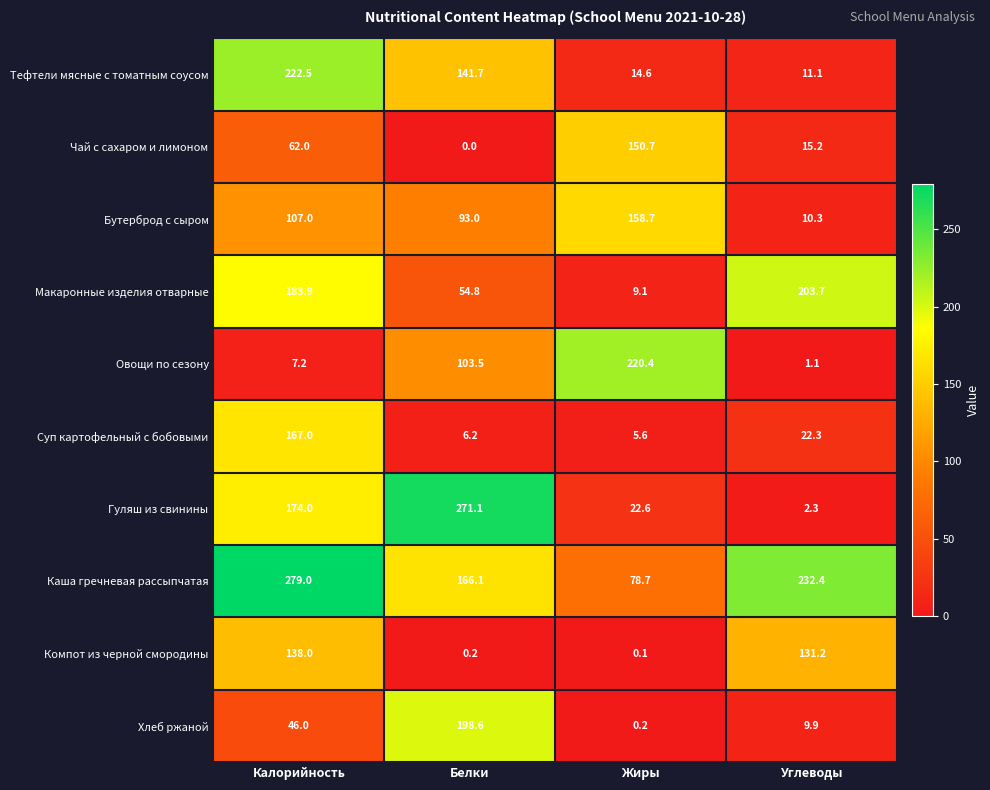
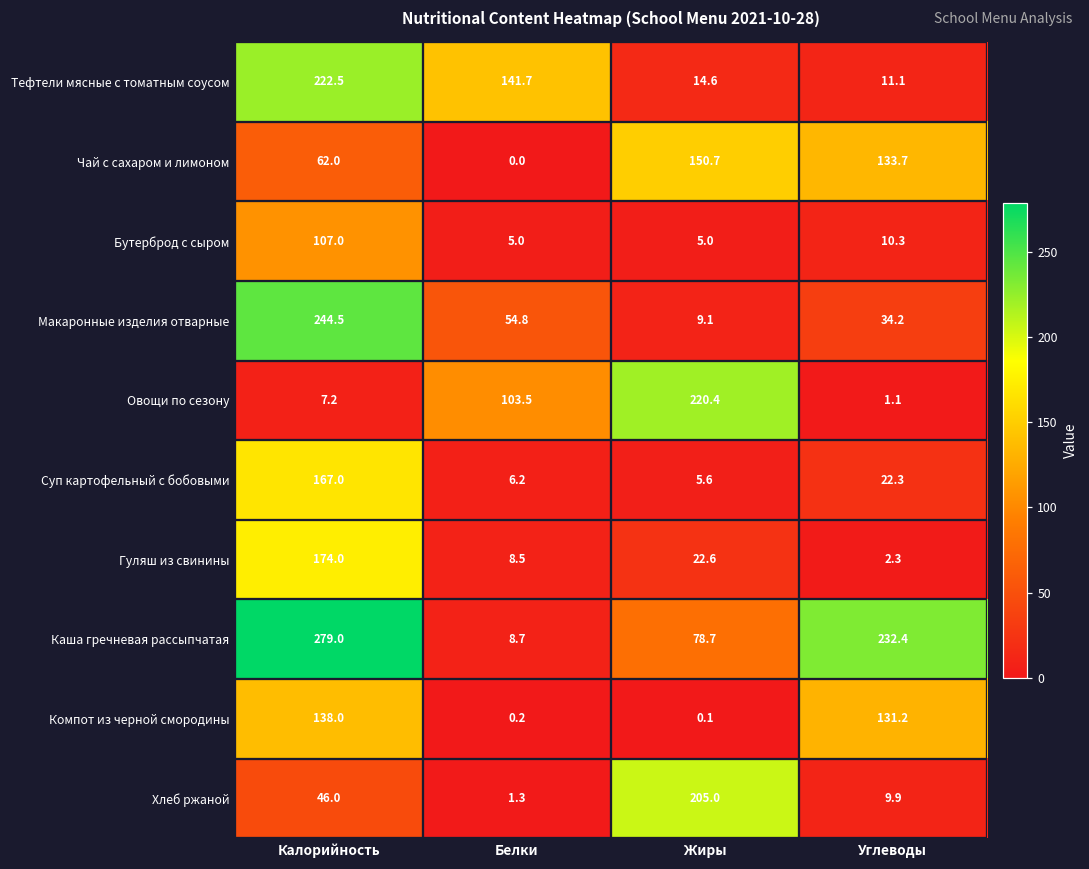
  {
    "Тефтели мясные с томатным соусом": {
      "Калорийность": 222.5,
      "Белки": 141.7,
      "Жиры": 14.6,
      "Углеводы": 11.1
    },
    "Чай с сахаром и лимоном": {
      "Калорийность": 62.0,
      "Белки": 0.0,
      "Жиры": 150.7,
-     "Углеводы": 15.2
+     "Углеводы": 133.7
    },
    "Бутерброд с сыром": {
      "Калорийность": 107.0,
-     "Белки": 93.0,
-     "Жиры": 158.7,
+     "Белки": 5.0,
+     "Жиры": 5.0,
      "Углеводы": 10.3
    },
    "Макаронные изделия отварные": {
-     "Калорийность": 183.9,
+     "Калорийность": 244.5,
      "Белки": 54.8,
      "Жиры": 9.1,
-     "Углеводы": 203.7
+     "Углеводы": 34.2
    },
    "Овощи по сезону": {
      "Калорийность": 7.2,
      "Белки": 103.5,
      "Жиры": 220.4,
      "Углеводы": 1.1
    },
    "Суп картофельный с бобовыми": {
      "Калорийность": 167.0,
      "Белки": 6.2,
      "Жиры": 5.6,
      "Углеводы": 22.3
    },
    "Гуляш из свинины": {
      "Калорийность": 174.0,
-     "Белки": 271.1,
+     "Белки": 8.5,
      "Жиры": 22.6,
      "Углеводы": 2.3
    },
    "Каша гречневая рассыпчатая": {
      "Калорийность": 279.0,
-     "Белки": 166.1,
+     "Белки": 8.7,
      "Жиры": 78.7,
      "Углеводы": 232.4
    },
    "Компот из черной смородины": {
      "Калорийность": 138.0,
      "Белки": 0.2,
      "Жиры": 0.1,
      "Углеводы": 131.2
    },
    "Хлеб ржаной": {
      "Калорийность": 46.0,
-     "Белки": 198.6,
-     "Жиры": 0.2,
+     "Белки": 1.3,
+     "Жиры": 205.0,
      "Углеводы": 9.9
    }
  }
